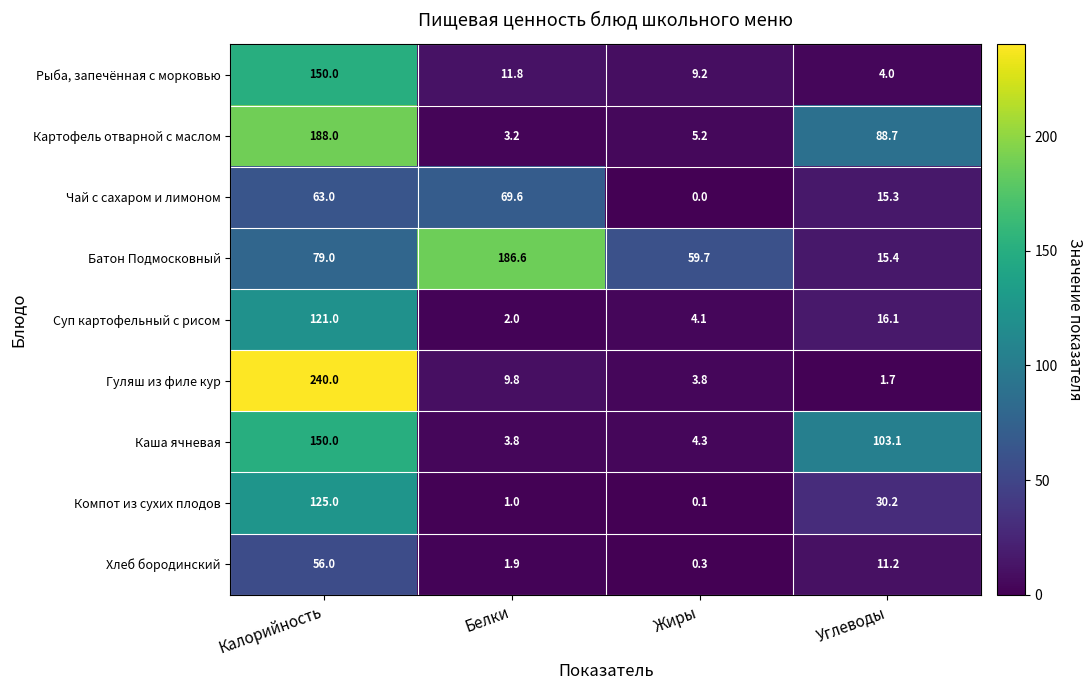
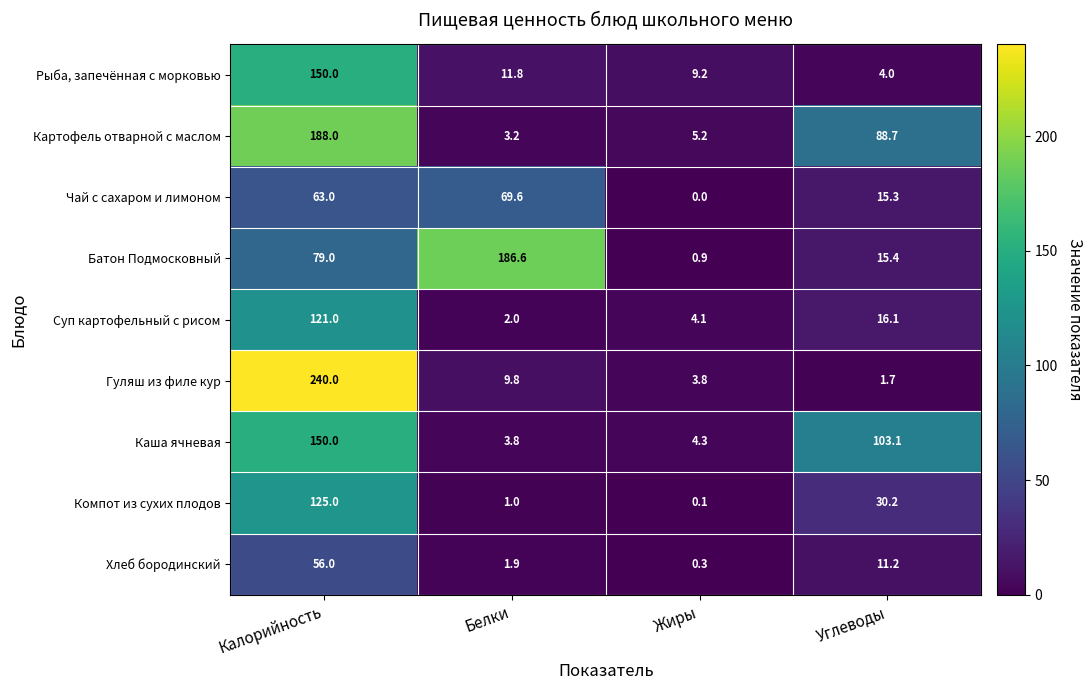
  {
    "Рыба, запечённая с морковью": {
      "Калорийность": 150.0,
      "Белки": 11.8,
      "Жиры": 9.2,
      "Углеводы": 4.0
    },
    "Картофель отварной с маслом": {
      "Калорийность": 188.0,
      "Белки": 3.2,
      "Жиры": 5.2,
      "Углеводы": 88.7
    },
    "Чай с сахаром и лимоном": {
      "Калорийность": 63.0,
      "Белки": 69.6,
      "Жиры": 0.0,
      "Углеводы": 15.3
    },
    "Батон Подмосковный": {
      "Калорийность": 79.0,
      "Белки": 186.6,
-     "Жиры": 59.7,
+     "Жиры": 0.9,
      "Углеводы": 15.4
    },
    "Суп картофельный с рисом": {
      "Калорийность": 121.0,
      "Белки": 2.0,
      "Жиры": 4.1,
      "Углеводы": 16.1
    },
    "Гуляш из филе кур": {
      "Калорийность": 240.0,
      "Белки": 9.8,
      "Жиры": 3.8,
      "Углеводы": 1.7
    },
    "Каша ячневая": {
      "Калорийность": 150.0,
      "Белки": 3.8,
      "Жиры": 4.3,
      "Углеводы": 103.1
    },
    "Компот из сухих плодов": {
      "Калорийность": 125.0,
      "Белки": 1.0,
      "Жиры": 0.1,
      "Углеводы": 30.2
    },
    "Хлеб бородинский": {
      "Калорийность": 56.0,
      "Белки": 1.9,
      "Жиры": 0.3,
      "Углеводы": 11.2
    }
  }
